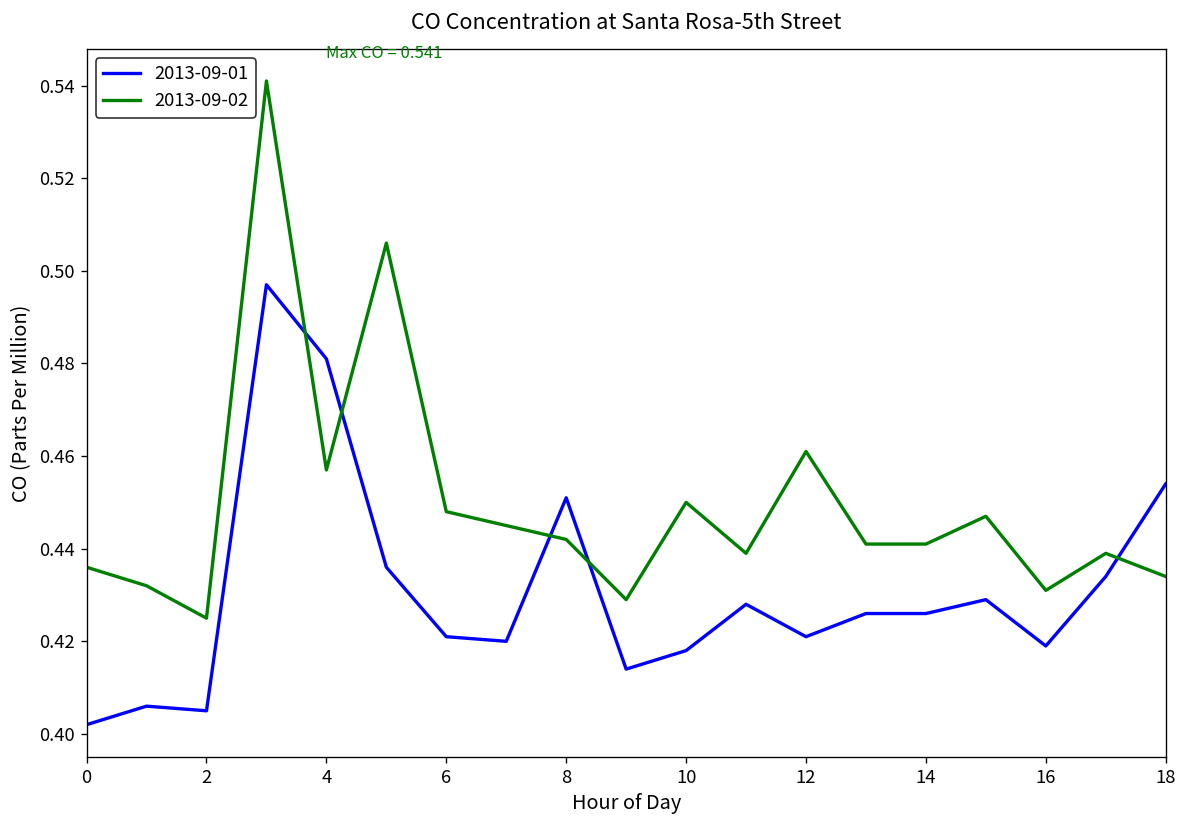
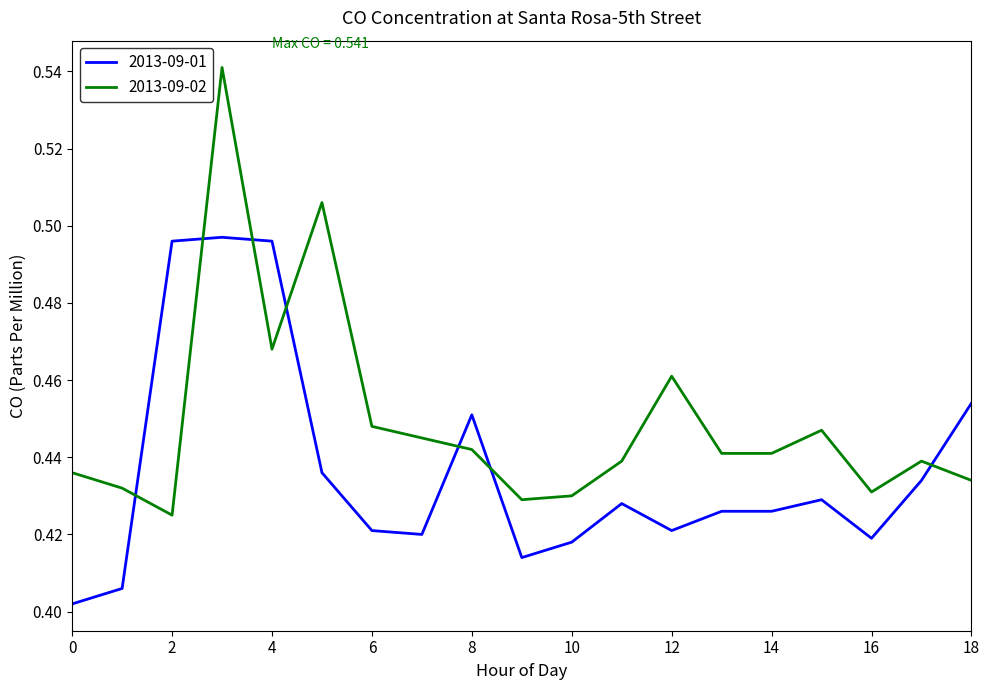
  {
    "2013-09-01": {
      "0": 0.402,
-     "2": 0.405,
-     "4": 0.481,
+     "2": 0.496,
+     "4": 0.496,
      "6": 0.421,
      "8": 0.451,
      "10": 0.418,
      "12": 0.421,
      "14": 0.426,
      "16": 0.419,
      "18": 0.454
    },
    "2013-09-02": {
      "0": 0.436,
      "2": 0.425,
-     "4": 0.457,
+     "4": 0.468,
      "6": 0.448,
      "8": 0.442,
-     "10": 0.45,
+     "10": 0.43,
      "12": 0.461,
      "14": 0.441,
      "16": 0.431,
      "18": 0.434
    }
  }
